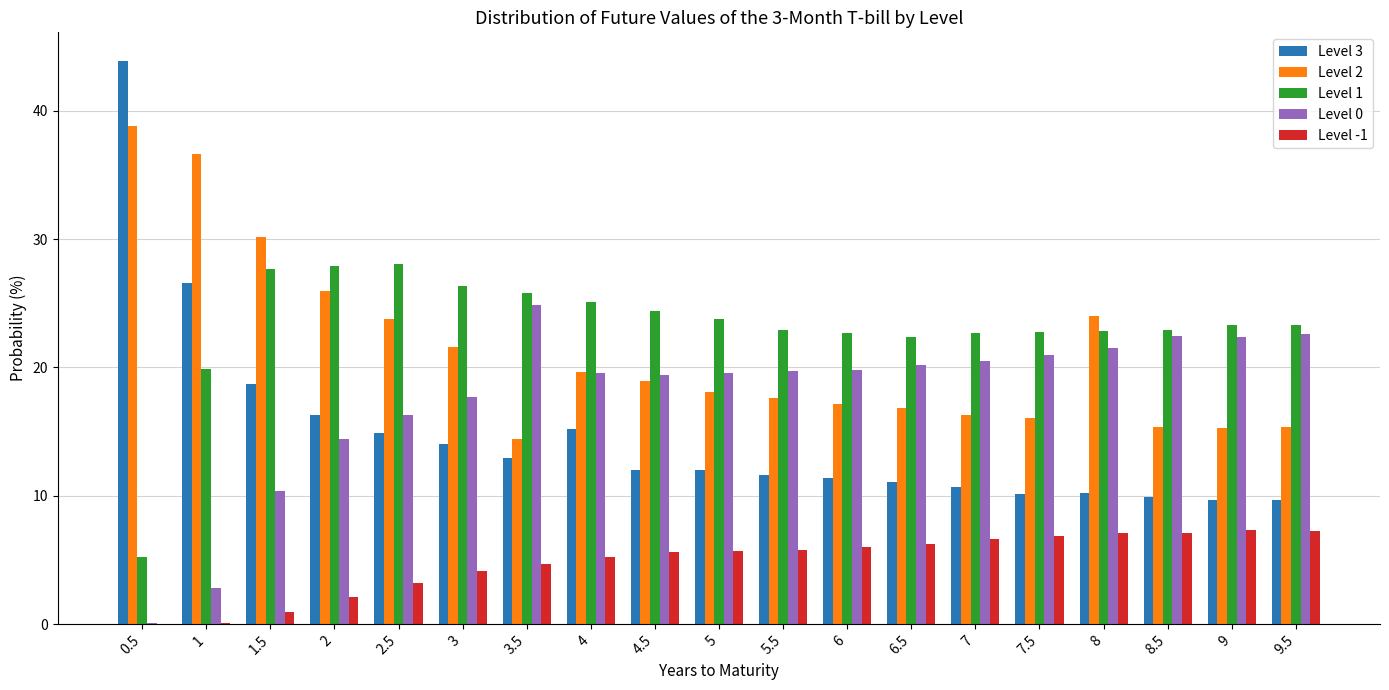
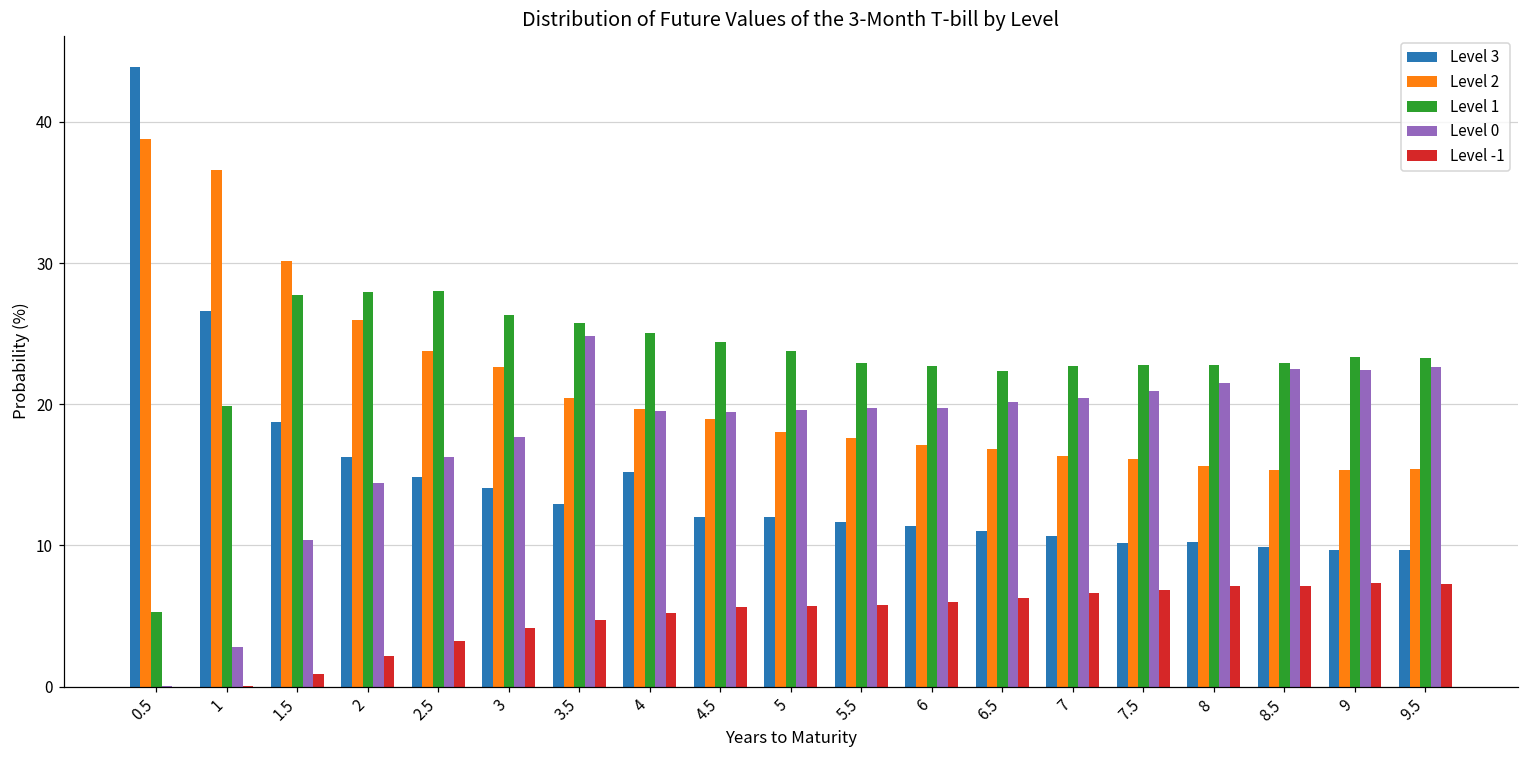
  {
    "Level 3": {
      "0.5": 43.9,
      "1": 26.6,
      "1.5": 18.7,
      "2": 16.3,
      "2.5": 14.9,
      "3": 14.1,
      "3.5": 12.9,
      "4": 15.2,
      "4.5": 12.0,
      "5": 12.0,
      "5.5": 11.7,
      "6": 11.4,
      "6.5": 11.1,
      "7": 10.7,
      "7.5": 10.2,
      "8": 10.2,
      "8.5": 9.9,
      "9": 9.7,
      "9.5": 9.7
    },
    "Level 2": {
      "0.5": 38.8,
      "1": 36.6,
      "1.5": 30.2,
      "2": 26.0,
      "2.5": 23.8,
-     "3": 21.6,
-     "3.5": 14.4,
+     "3": 22.6,
+     "3.5": 20.4,
      "4": 19.6,
      "4.5": 18.9,
      "5": 18.1,
      "5.5": 17.6,
      "6": 17.1,
      "6.5": 16.8,
      "7": 16.3,
      "7.5": 16.1,
-     "8": 24.0,
+     "8": 15.6,
      "8.5": 15.4,
      "9": 15.3,
      "9.5": 15.4
    },
    "Level 1": {
      "0.5": 5.2,
      "1": 19.9,
      "1.5": 27.7,
      "2": 27.9,
      "2.5": 28.1,
      "3": 26.3,
      "3.5": 25.8,
      "4": 25.1,
      "4.5": 24.4,
      "5": 23.8,
      "5.5": 22.9,
      "6": 22.7,
      "6.5": 22.3,
      "7": 22.7,
      "7.5": 22.7,
      "8": 22.8,
      "8.5": 22.9,
      "9": 23.3,
      "9.5": 23.3
    },
    "Level 0": {
      "1": 2.8,
      "1.5": 10.4,
      "2": 14.4,
      "2.5": 16.3,
      "3": 17.7,
      "3.5": 24.9,
      "4": 19.5,
      "4.5": 19.4,
      "5": 19.6,
      "5.5": 19.7,
      "6": 19.8,
      "6.5": 20.2,
      "7": 20.5,
      "7.5": 20.9,
      "8": 21.5,
      "8.5": 22.5,
      "9": 22.4,
      "9.5": 22.6
    },
    "Level -1": {
      "0.5": 0.0,
      "1.5": 0.9,
      "2": 2.2,
      "2.5": 3.2,
      "3": 4.1,
      "3.5": 4.7,
      "4": 5.2,
      "4.5": 5.7,
      "5": 5.7,
      "5.5": 5.8,
      "6": 6.0,
      "6.5": 6.3,
      "7": 6.6,
      "7.5": 6.9,
      "8": 7.1,
      "8.5": 7.1,
      "9": 7.3,
      "9.5": 7.3
    }
  }
